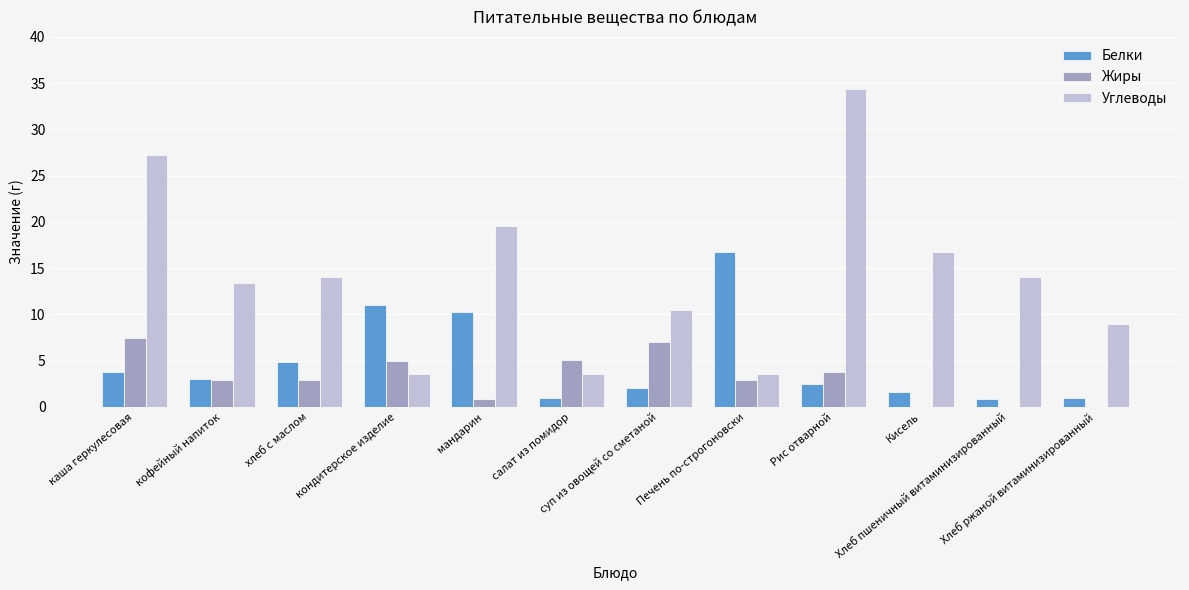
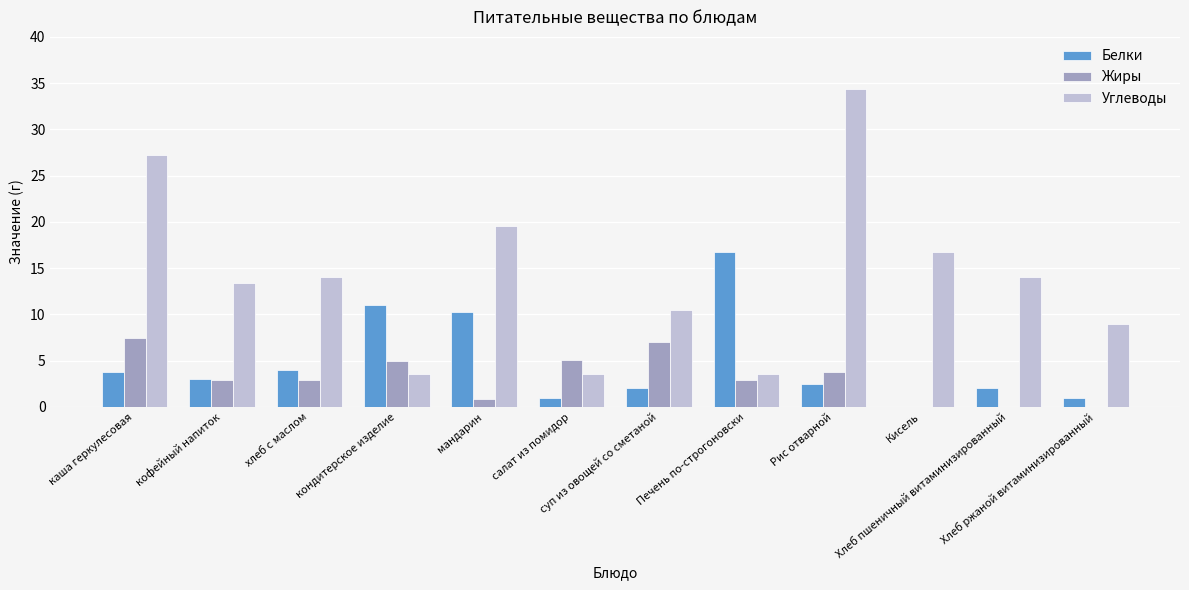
  {
    "Белки": {
      "каша геркулесовая": 4,
      "кофейный напиток": 3,
-     "хлеб с маслом": 5,
+     "хлеб с маслом": 4,
      "кондитерское изделие": 11,
      "мандарин": 10,
      "салат из помидор": 1,
      "суп из овощей со сметаной": 2,
      "Печень по-строгоновски": 17,
      "Рис отварной": 3,
-     "Кисель": 2,
-     "Хлеб пшеничный витаминизированный": 1,
+     "Кисель": 0,
+     "Хлеб пшеничный витаминизированный": 2,
      "Хлеб ржаной витаминизированный": 1
    }
  }
